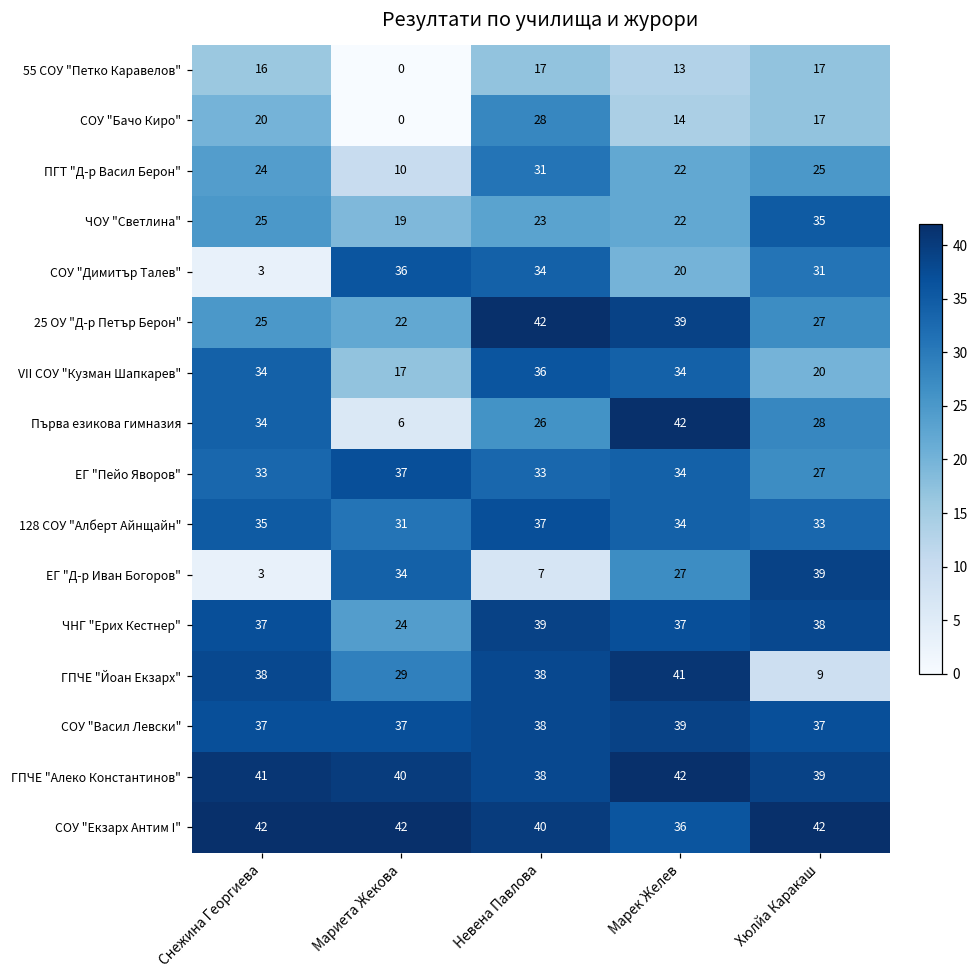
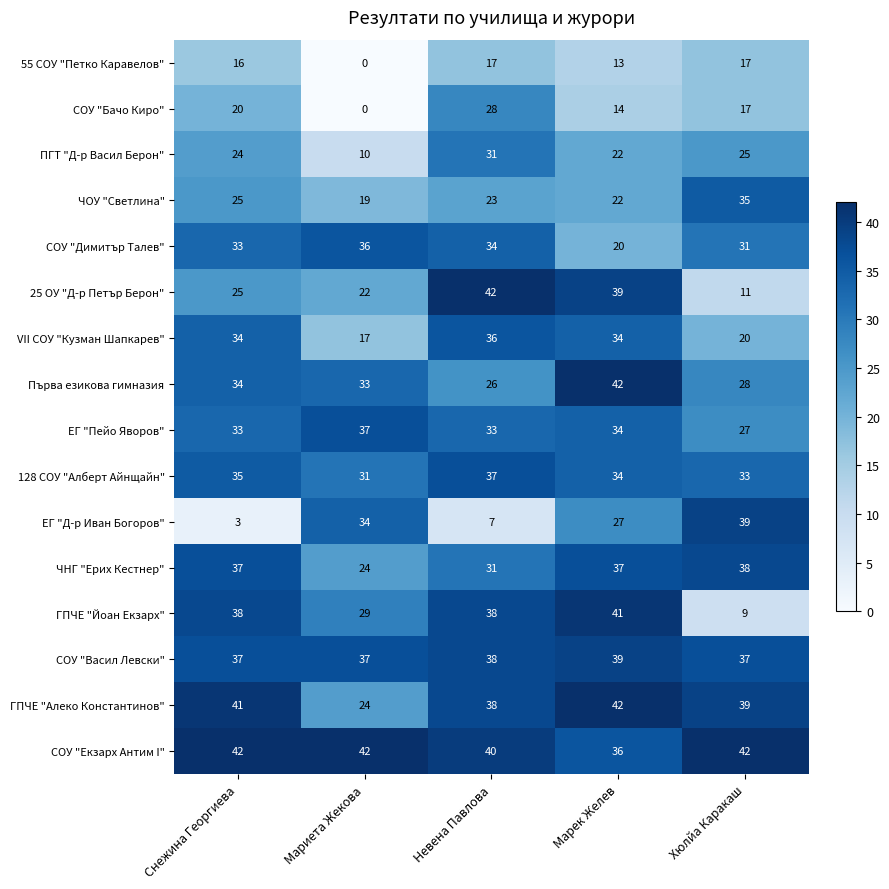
  {
    "55 СОУ \"Петко Каравелов\"": {
      "Снежина Георгиева": 16,
      "Мариета Жекова": 0,
      "Невена Павлова": 17,
      "Марек Желев": 13,
      "Хюлйа Каракаш": 17
    },
    "СОУ \"Бачо Киро\"": {
      "Снежина Георгиева": 20,
      "Мариета Жекова": 0,
      "Невена Павлова": 28,
      "Марек Желев": 14,
      "Хюлйа Каракаш": 17
    },
    "ПГТ \"Д-р Васил Берон\"": {
      "Снежина Георгиева": 24,
      "Мариета Жекова": 10,
      "Невена Павлова": 31,
      "Марек Желев": 22,
      "Хюлйа Каракаш": 25
    },
    "ЧОУ \"Светлина\"": {
      "Снежина Георгиева": 25,
      "Мариета Жекова": 19,
      "Невена Павлова": 23,
      "Марек Желев": 22,
      "Хюлйа Каракаш": 35
    },
    "СОУ \"Димитър Талев\"": {
-     "Снежина Георгиева": 3,
+     "Снежина Георгиева": 33,
      "Мариета Жекова": 36,
      "Невена Павлова": 34,
      "Марек Желев": 20,
      "Хюлйа Каракаш": 31
    },
    "25 ОУ \"Д-р Петър Берон\"": {
      "Снежина Георгиева": 25,
      "Мариета Жекова": 22,
      "Невена Павлова": 42,
      "Марек Желев": 39,
-     "Хюлйа Каракаш": 27
+     "Хюлйа Каракаш": 11
    },
    "VII СОУ \"Кузман Шапкарев\"": {
      "Снежина Георгиева": 34,
      "Мариета Жекова": 17,
      "Невена Павлова": 36,
      "Марек Желев": 34,
      "Хюлйа Каракаш": 20
    },
    "Първа езикова гимназия": {
      "Снежина Георгиева": 34,
-     "Мариета Жекова": 6,
+     "Мариета Жекова": 33,
      "Невена Павлова": 26,
      "Марек Желев": 42,
      "Хюлйа Каракаш": 28
    },
    "ЕГ \"Пейо Яворов\"": {
      "Снежина Георгиева": 33,
      "Мариета Жекова": 37,
      "Невена Павлова": 33,
      "Марек Желев": 34,
      "Хюлйа Каракаш": 27
    },
    "128 СОУ \"Алберт Айнщайн\"": {
      "Снежина Георгиева": 35,
      "Мариета Жекова": 31,
      "Невена Павлова": 37,
      "Марек Желев": 34,
      "Хюлйа Каракаш": 33
    },
    "ЕГ \"Д-р Иван Богоров\"": {
      "Снежина Георгиева": 3,
      "Мариета Жекова": 34,
      "Невена Павлова": 7,
      "Марек Желев": 27,
      "Хюлйа Каракаш": 39
    },
    "ЧНГ \"Ерих Кестнер\"": {
      "Снежина Георгиева": 37,
      "Мариета Жекова": 24,
-     "Невена Павлова": 39,
+     "Невена Павлова": 31,
      "Марек Желев": 37,
      "Хюлйа Каракаш": 38
    },
    "ГПЧЕ \"Йоан Екзарх\"": {
      "Снежина Георгиева": 38,
      "Мариета Жекова": 29,
      "Невена Павлова": 38,
      "Марек Желев": 41,
      "Хюлйа Каракаш": 9
    },
    "СОУ \"Васил Левски\"": {
      "Снежина Георгиева": 37,
      "Мариета Жекова": 37,
      "Невена Павлова": 38,
      "Марек Желев": 39,
      "Хюлйа Каракаш": 37
    },
    "ГПЧЕ \"Алеко Константинов\"": {
      "Снежина Георгиева": 41,
-     "Мариета Жекова": 40,
+     "Мариета Жекова": 24,
      "Невена Павлова": 38,
      "Марек Желев": 42,
      "Хюлйа Каракаш": 39
    },
    "СОУ \"Екзарх Антим I\"": {
      "Снежина Георгиева": 42,
      "Мариета Жекова": 42,
      "Невена Павлова": 40,
      "Марек Желев": 36,
      "Хюлйа Каракаш": 42
    }
  }
